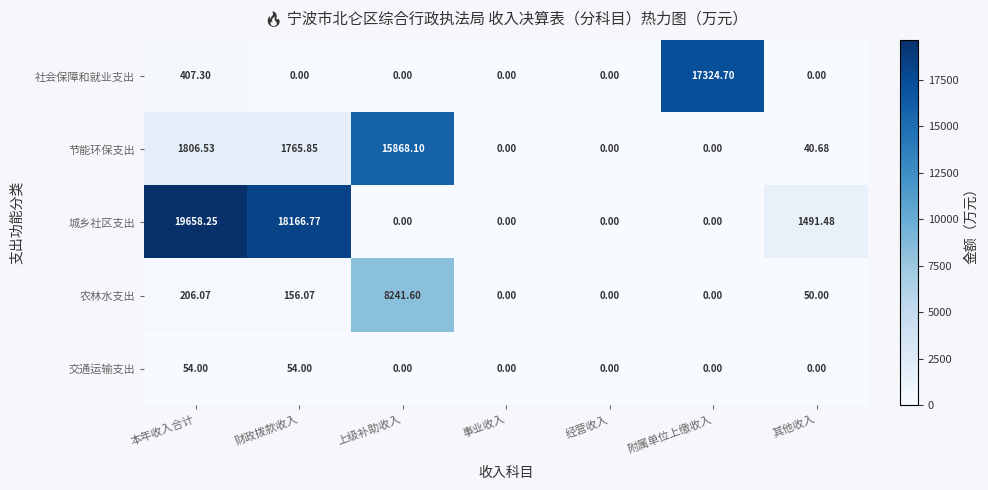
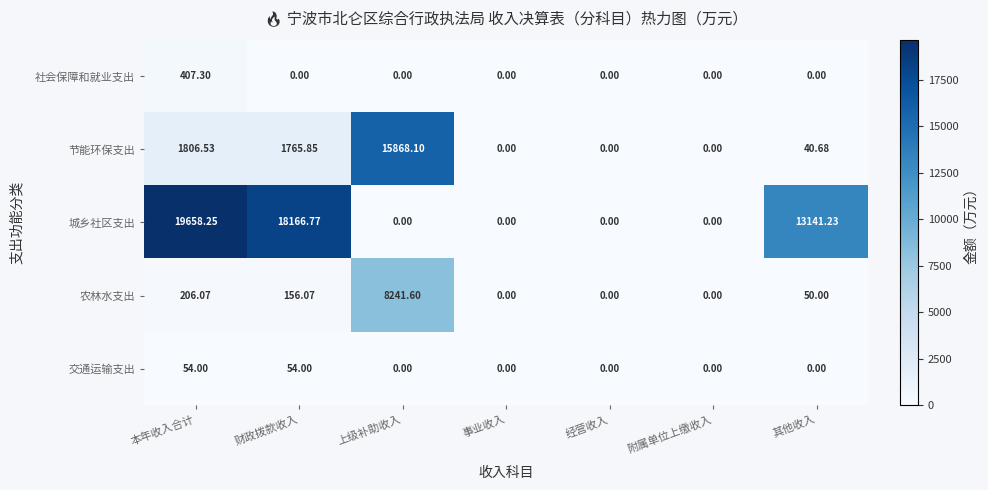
  {
    "社会保障和就业支出": {
      "本年收入合计": 407.30,
      "财政拨款收入": 0.00,
      "上级补助收入": 0.00,
      "事业收入": 0.00,
      "经营收入": 0.00,
-     "附属单位上缴收入": 17324.70,
+     "附属单位上缴收入": 0.00,
      "其他收入": 0.00
    },
    "节能环保支出": {
      "本年收入合计": 1806.53,
      "财政拨款收入": 1765.85,
      "上级补助收入": 15868.10,
      "事业收入": 0.00,
      "经营收入": 0.00,
      "附属单位上缴收入": 0.00,
      "其他收入": 40.68
    },
    "城乡社区支出": {
      "本年收入合计": 19658.25,
      "财政拨款收入": 18166.77,
      "上级补助收入": 0.00,
      "事业收入": 0.00,
      "经营收入": 0.00,
      "附属单位上缴收入": 0.00,
-     "其他收入": 1491.48
+     "其他收入": 13141.23
    },
    "农林水支出": {
      "本年收入合计": 206.07,
      "财政拨款收入": 156.07,
      "上级补助收入": 8241.60,
      "事业收入": 0.00,
      "经营收入": 0.00,
      "附属单位上缴收入": 0.00,
      "其他收入": 50.00
    },
    "交通运输支出": {
      "本年收入合计": 54.00,
      "财政拨款收入": 54.00,
      "上级补助收入": 0.00,
      "事业收入": 0.00,
      "经营收入": 0.00,
      "附属单位上缴收入": 0.00,
      "其他收入": 0.00
    }
  }
